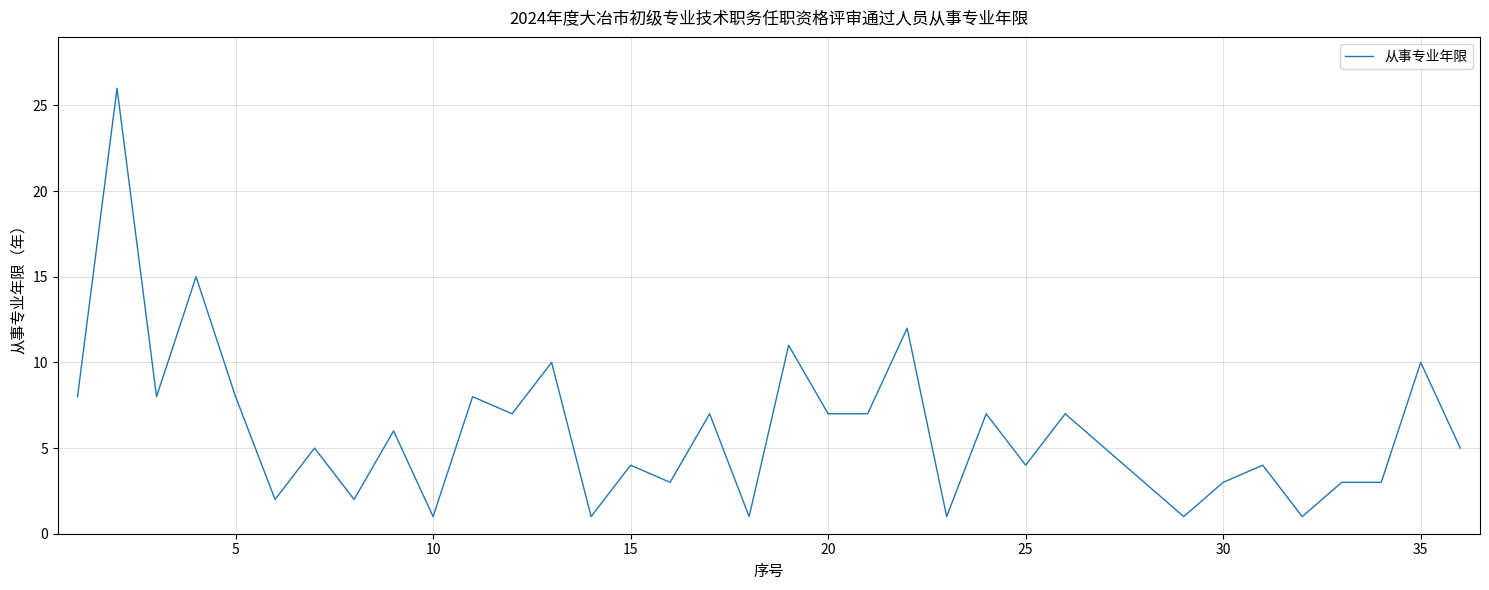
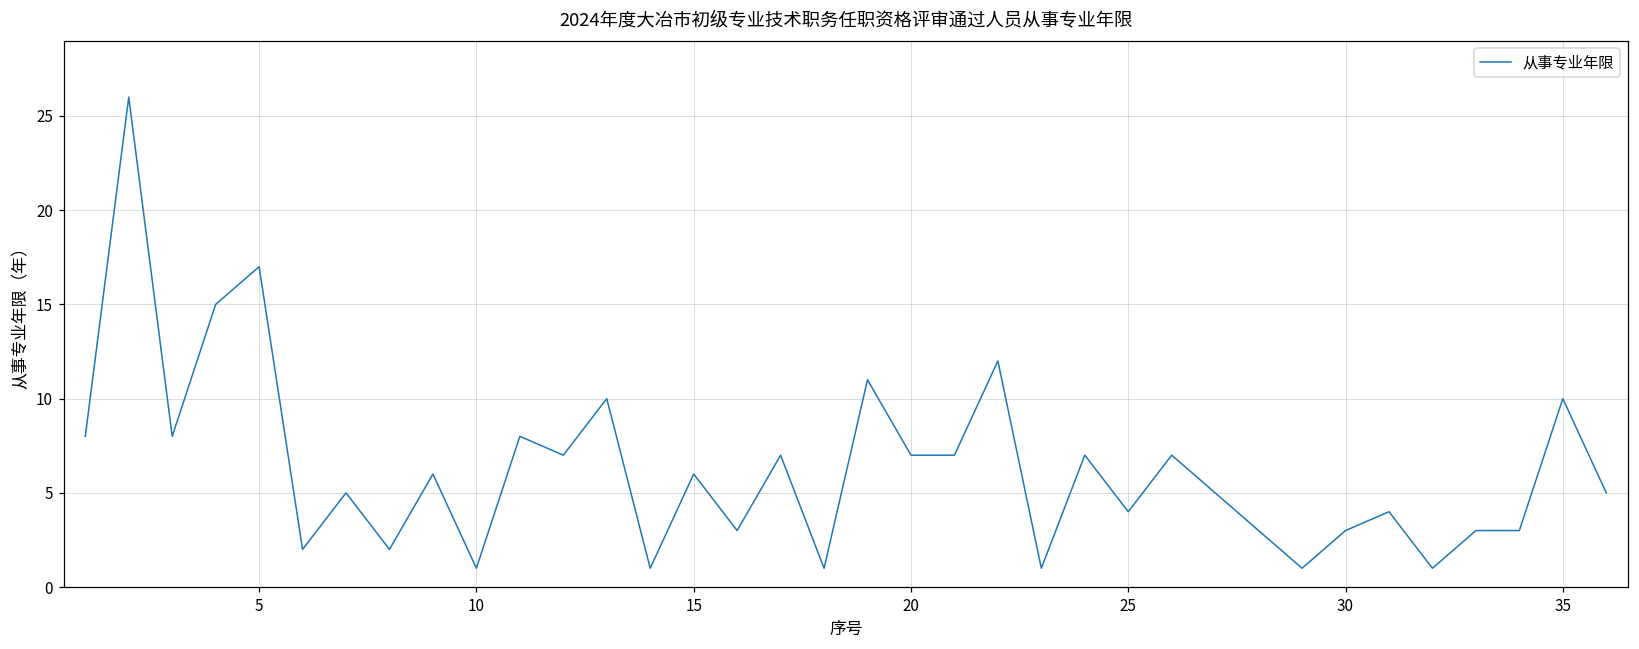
  {
-   "5": 8,
+   "5": 17,
    "10": 1,
-   "15": 4,
+   "15": 6,
    "20": 7,
    "25": 4,
    "30": 3,
    "35": 10
  }
